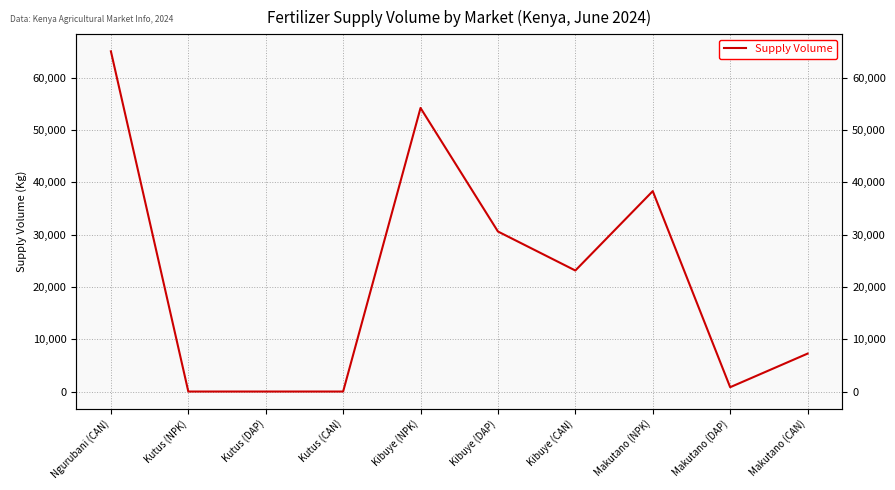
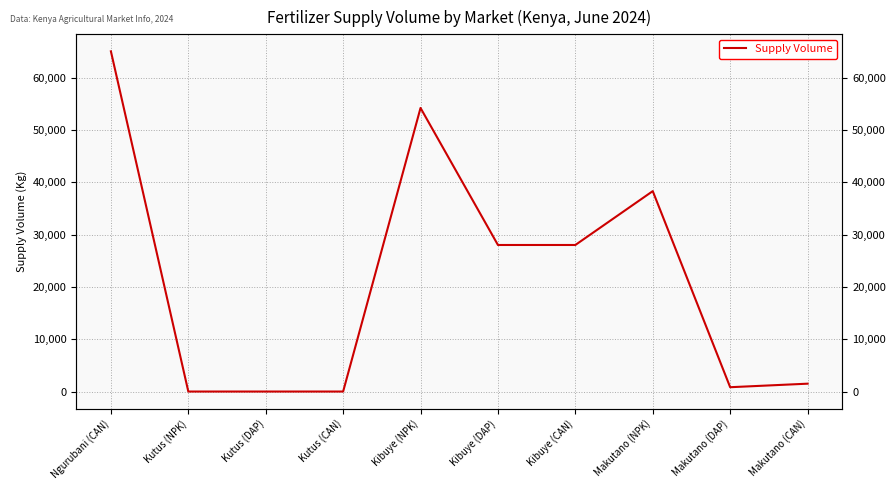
  {
    "Ngurubani (CAN)": "65,000",
    "Kutus (NPK)": "0",
    "Kutus (DAP)": "0",
    "Kutus (CAN)": "0",
    "Kibuye (NPK)": "54,000",
-   "Kibuye (DAP)": "31,000",
-   "Kibuye (CAN)": "23,000",
+   "Kibuye (DAP)": "28,000",
+   "Kibuye (CAN)": "28,000",
    "Makutano (NPK)": "38,000",
    "Makutano (DAP)": "1,000",
-   "Makutano (CAN)": "7,000"
+   "Makutano (CAN)": "2,000"
  }
